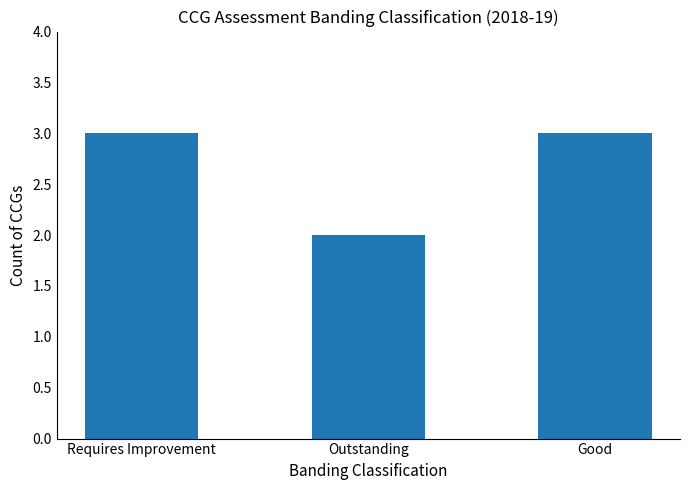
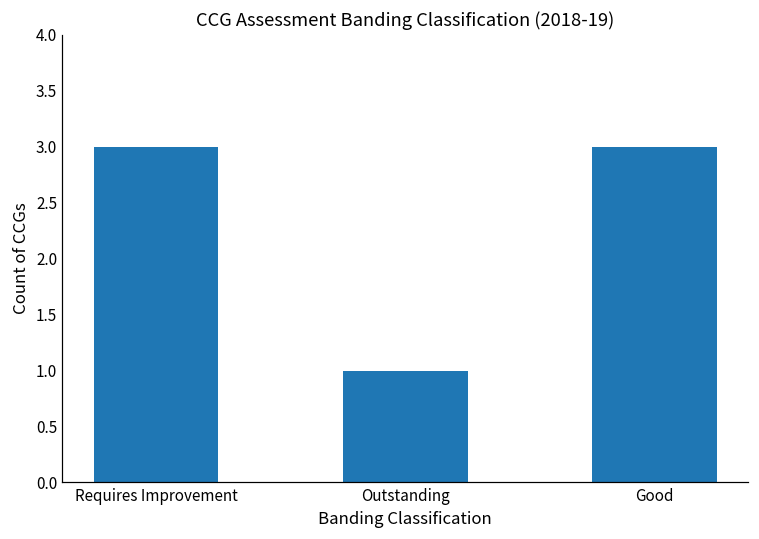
  {
    "Requires Improvement": 3,
-   "Outstanding": 2,
+   "Outstanding": 1,
    "Good": 3
  }
